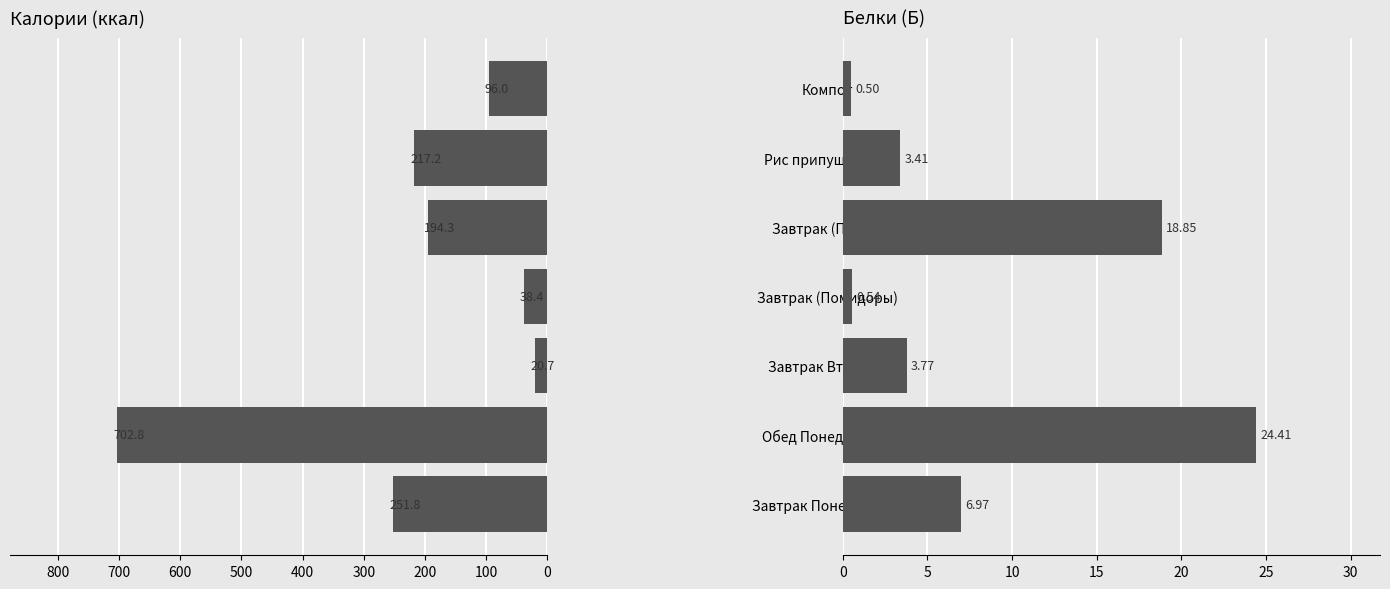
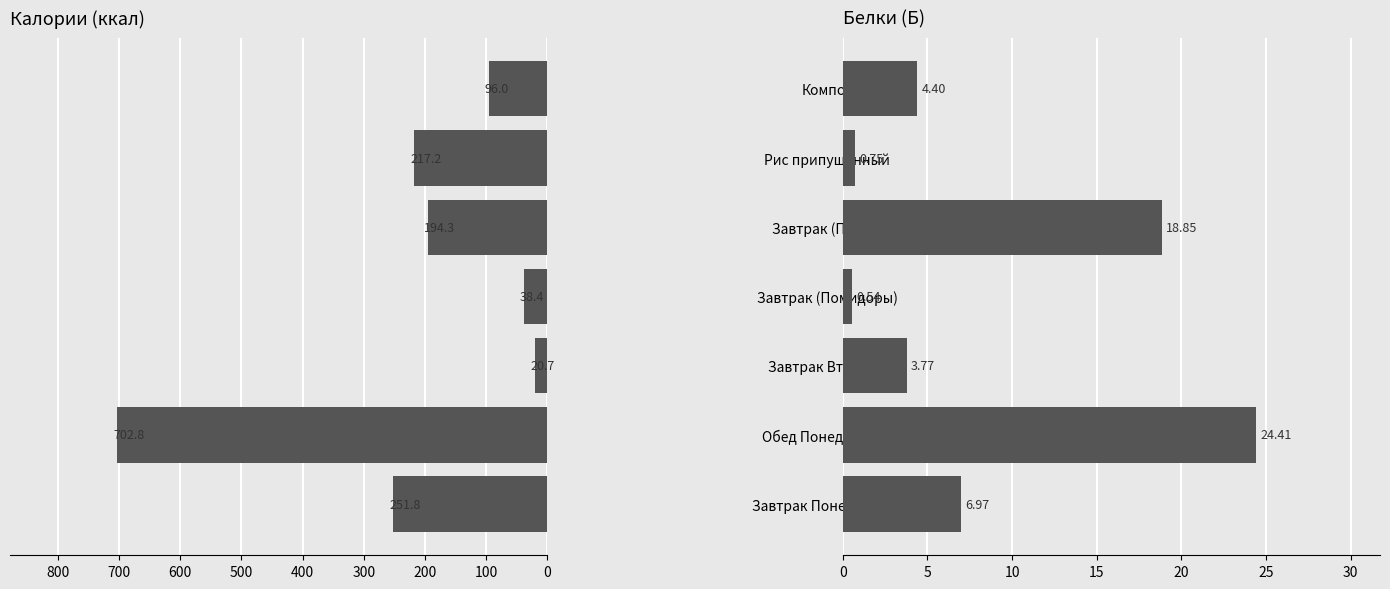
  {
    "Белки (Б)": {
-     "Компот": 0.50,
-     "Рис припущенный": 3.41,
+     "Компот": 4.40,
+     "Рис припущенный": 0.75,
      "Завтрак (Птица)": 18.85,
      "Завтрак (Помидоры)": 0.54,
      "Завтрак Вторник": 3.77,
      "Обед Понедельник": 24.41,
      "Завтрак Понедельник": 6.97
    }
  }
